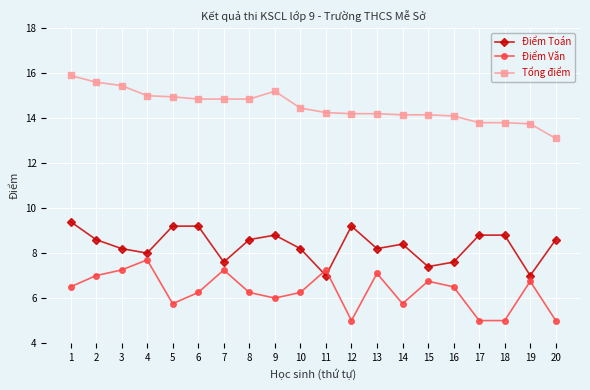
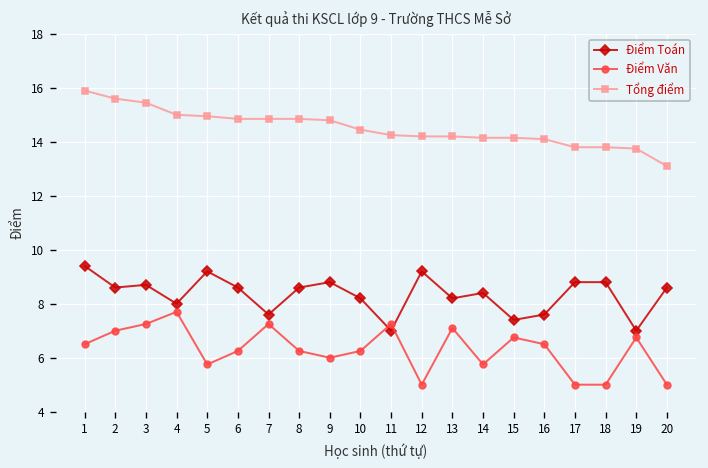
  {
    "Điểm Toán": {
      "1": 9.4,
      "2": 8.6,
-     "3": 8.2,
+     "3": 8.7,
      "4": 8.0,
      "5": 9.2,
-     "6": 9.2,
+     "6": 8.6,
      "7": 7.6,
      "8": 8.6,
      "9": 8.8,
      "10": 8.2,
      "11": 7.0,
      "12": 9.2,
      "13": 8.2,
      "14": 8.4,
      "15": 7.4,
      "16": 7.6,
      "17": 8.8,
      "18": 8.8,
      "19": 7.0,
      "20": 8.6
    },
    "Điểm Văn": {
      "1": 6.5,
      "2": 7.0,
      "3": 7.3,
      "4": 7.7,
      "5": 5.8,
      "6": 6.3,
      "7": 7.3,
      "8": 6.3,
      "9": 6.0,
      "10": 6.3,
      "11": 7.3,
      "12": 5.0,
      "13": 7.1,
      "14": 5.8,
      "15": 6.8,
      "16": 6.5,
      "17": 5.0,
      "18": 5.0,
      "19": 6.8,
      "20": 5.0
    },
    "Tổng điểm": {
      "1": 15.9,
      "2": 15.6,
      "3": 15.5,
      "4": 15.0,
      "5": 15.0,
      "6": 14.9,
      "7": 14.9,
      "8": 14.9,
-     "9": 15.2,
+     "9": 14.8,
      "10": 14.5,
      "11": 14.3,
      "12": 14.2,
      "13": 14.2,
      "14": 14.2,
      "15": 14.2,
      "16": 14.1,
      "17": 13.8,
      "18": 13.8,
      "19": 13.8,
      "20": 13.1
    }
  }
